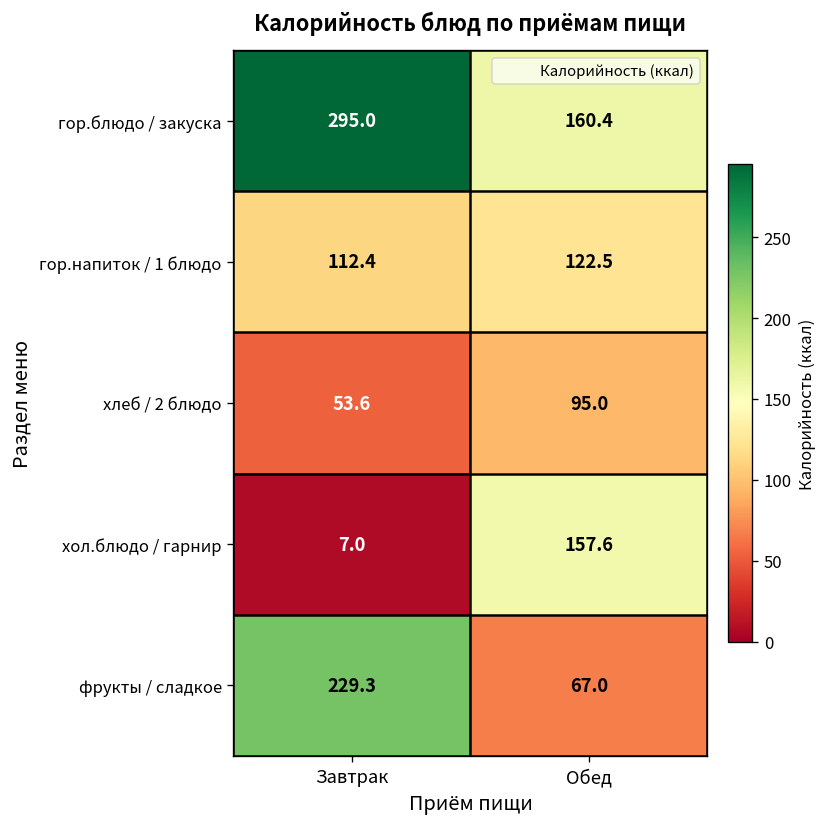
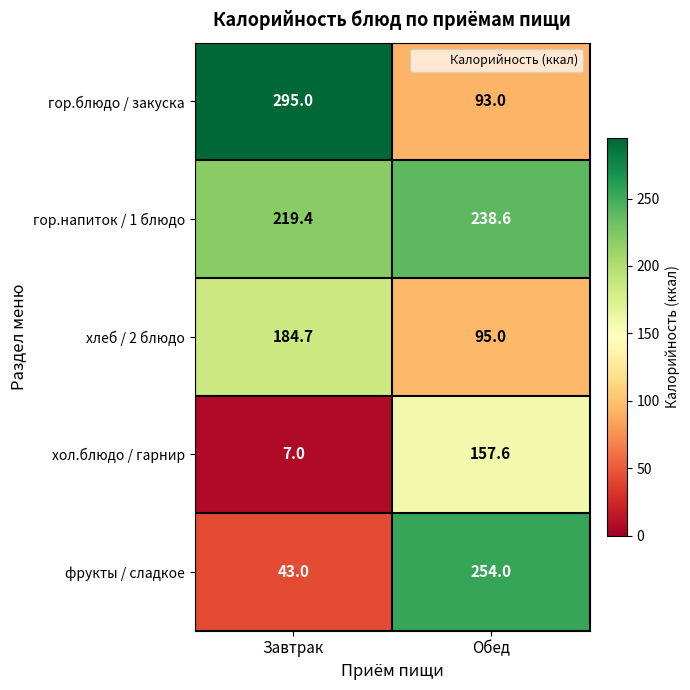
  {
    "гор.блюдо / закуска": {
      "Завтрак": 295.0,
-     "Обед": 160.4
+     "Обед": 93.0
    },
    "гор.напиток / 1 блюдо": {
-     "Завтрак": 112.4,
-     "Обед": 122.5
+     "Завтрак": 219.4,
+     "Обед": 238.6
    },
    "хлеб / 2 блюдо": {
-     "Завтрак": 53.6,
+     "Завтрак": 184.7,
      "Обед": 95.0
    },
    "хол.блюдо / гарнир": {
      "Завтрак": 7.0,
      "Обед": 157.6
    },
    "фрукты / сладкое": {
-     "Завтрак": 229.3,
-     "Обед": 67.0
+     "Завтрак": 43.0,
+     "Обед": 254.0
    }
  }
